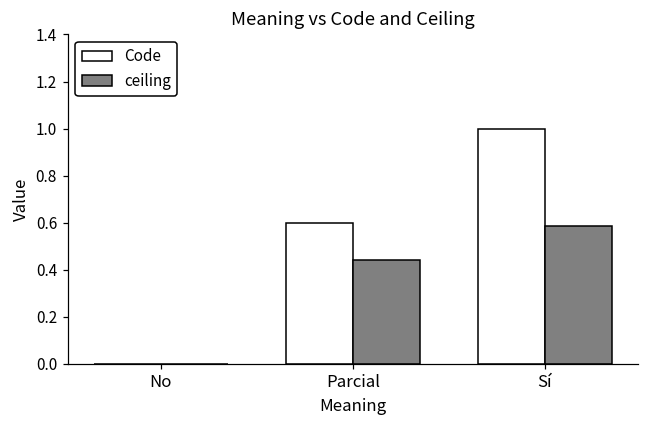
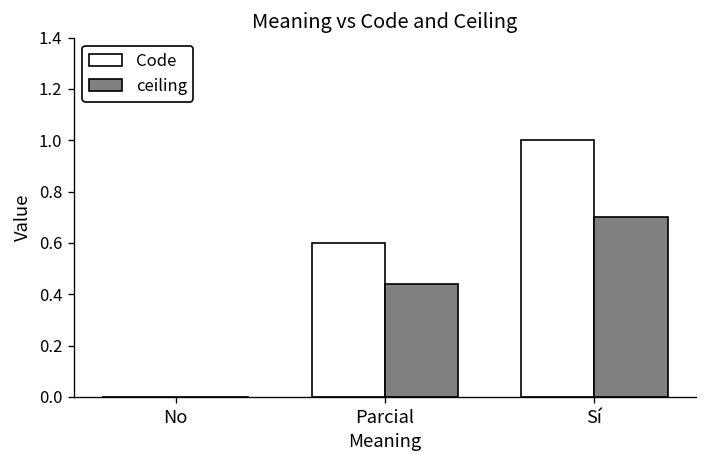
  {
    "Code": {
      "No": 0.00,
      "Parcial": 0.60,
      "Sí": 1.00
    },
    "ceiling": {
      "No": 0.00,
      "Parcial": 0.44,
-     "Sí": 0.58
+     "Sí": 0.70
    }
  }
